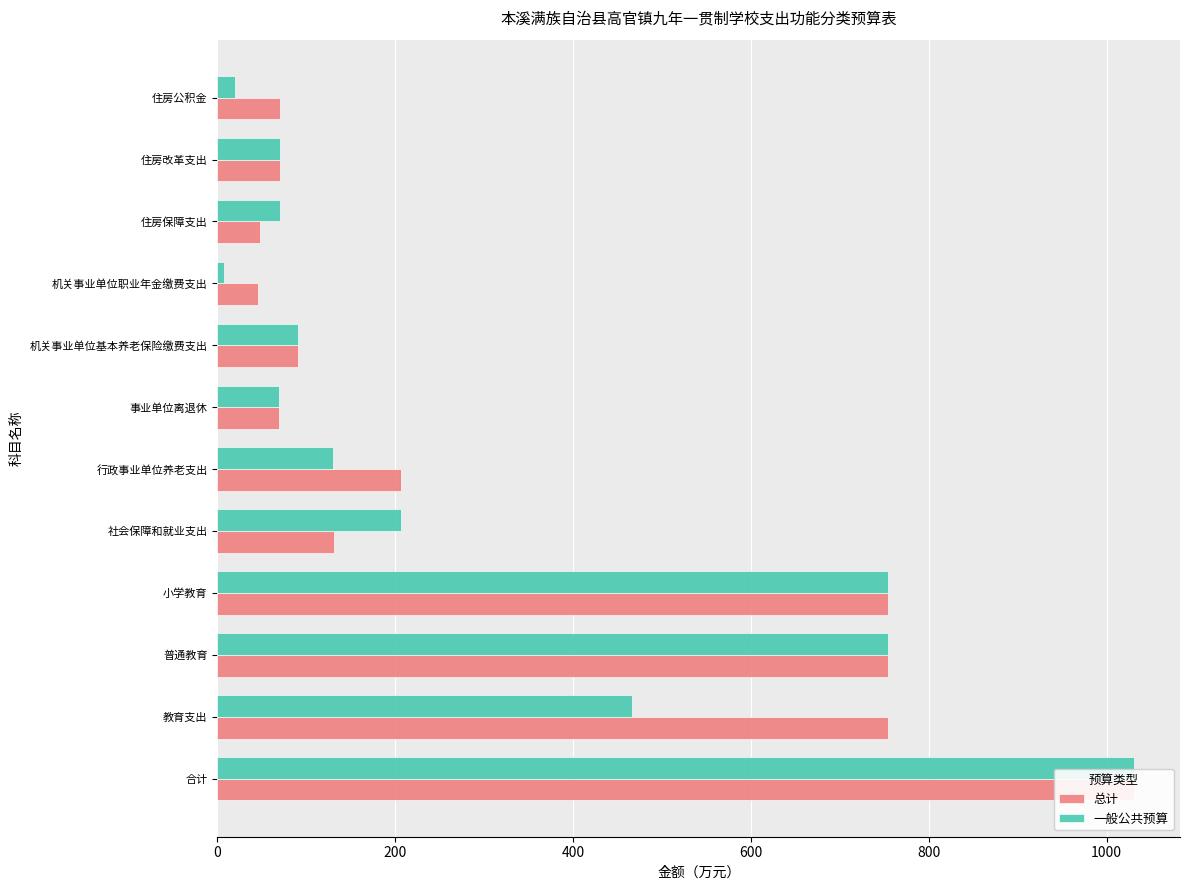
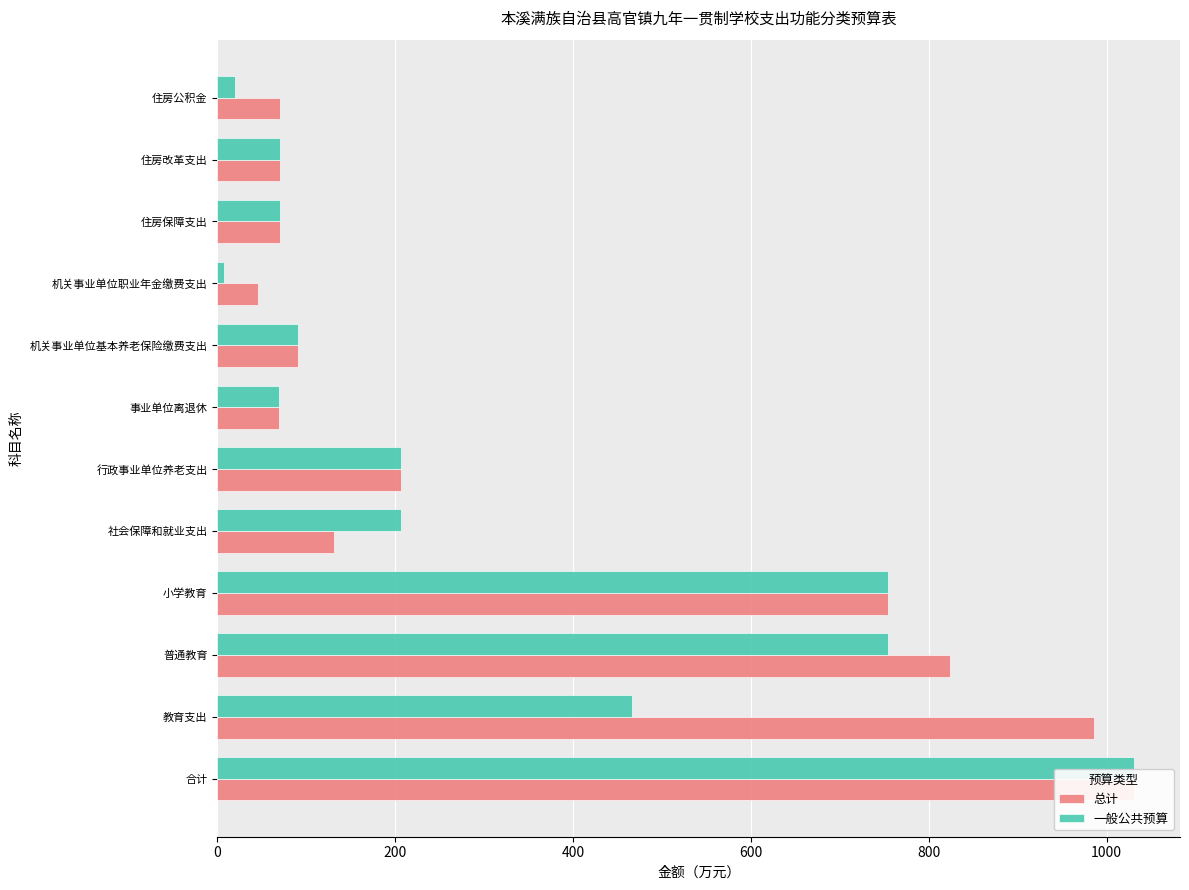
  {
    "总计": {
      "住房公积金": 70,
      "住房改革支出": 70,
-     "住房保障支出": 50,
+     "住房保障支出": 70,
      "机关事业单位职业年金缴费支出": 50,
      "机关事业单位基本养老保险缴费支出": 90,
      "事业单位离退休": 70,
      "行政事业单位养老支出": 210,
      "社会保障和就业支出": 130,
      "小学教育": 750,
-     "普通教育": 750,
-     "教育支出": 750
+     "普通教育": 820,
+     "教育支出": 990
    },
    "一般公共预算": {
      "住房公积金": 20,
      "住房改革支出": 70,
      "住房保障支出": 70,
      "机关事业单位职业年金缴费支出": 10,
      "机关事业单位基本养老保险缴费支出": 90,
      "事业单位离退休": 70,
-     "行政事业单位养老支出": 130,
+     "行政事业单位养老支出": 210,
      "社会保障和就业支出": 210,
      "小学教育": 750,
      "普通教育": 750,
      "教育支出": 470,
      "合计": 1030
    }
  }
